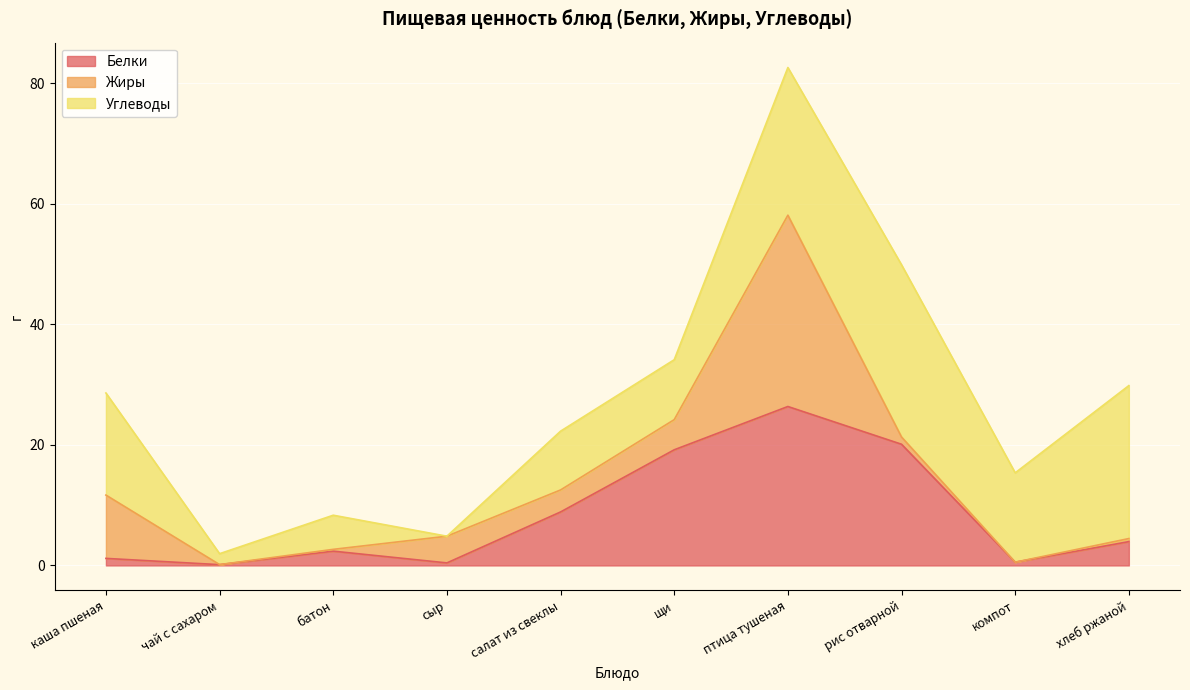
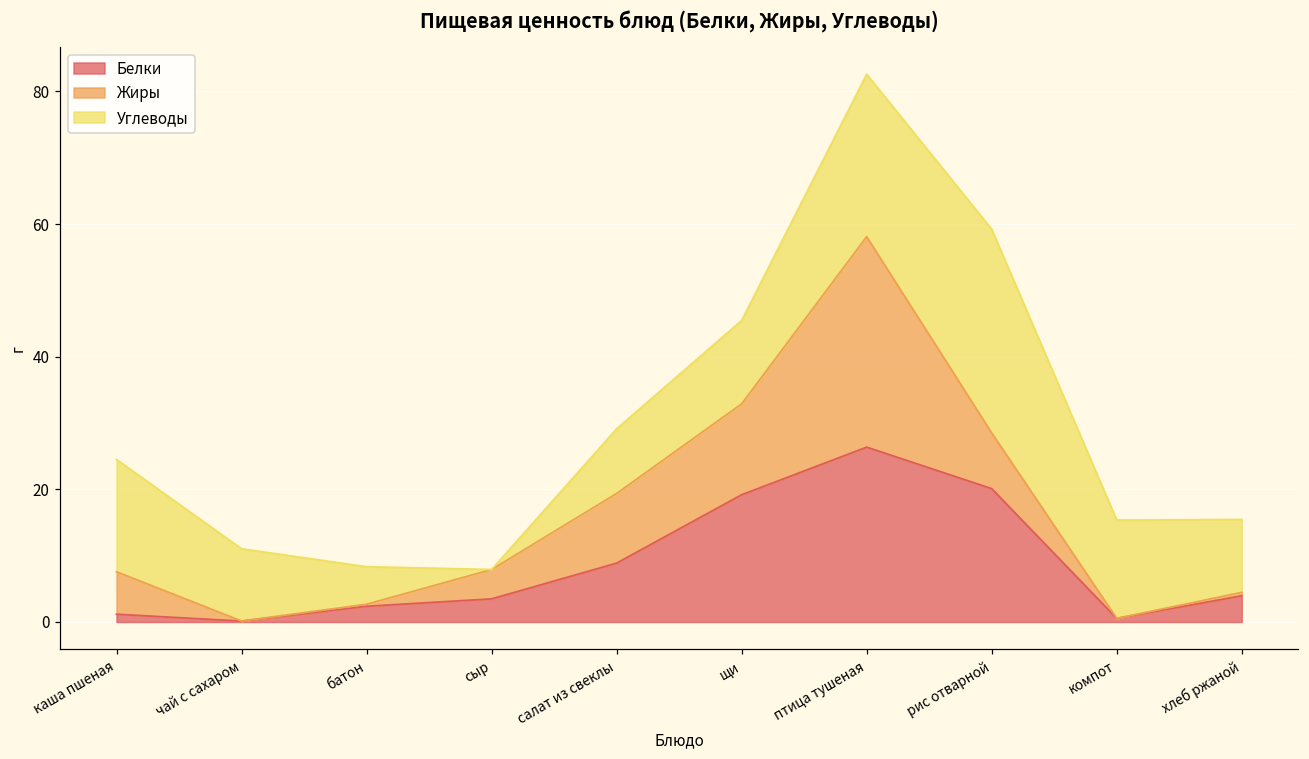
  {
    "Белки": {
      "каша пшеная": 1,
-     "сыр": 0,
+     "сыр": 3,
      "салат из свеклы": 9,
      "щи": 19,
      "птица тушеная": 26,
      "рис отварной": 20,
      "хлеб ржаной": 4
    },
    "Жиры": {
-     "каша пшеная": 11,
-     "салат из свеклы": 4,
-     "щи": 5,
+     "каша пшеная": 6,
+     "салат из свеклы": 10,
+     "щи": 14,
      "птица тушеная": 32,
-     "рис отварной": 1,
+     "рис отварной": 8,
      "хлеб ржаной": 1
    },
    "Углеводы": {
      "каша пшеная": 17,
-     "чай с сахаром": 2,
+     "чай с сахаром": 11,
      "батон": 6,
      "салат из свеклы": 10,
-     "щи": 10,
+     "щи": 13,
      "птица тушеная": 24,
-     "рис отварной": 29,
+     "рис отварной": 31,
      "компот": 15,
-     "хлеб ржаной": 25
+     "хлеб ржаной": 11
    }
  }
